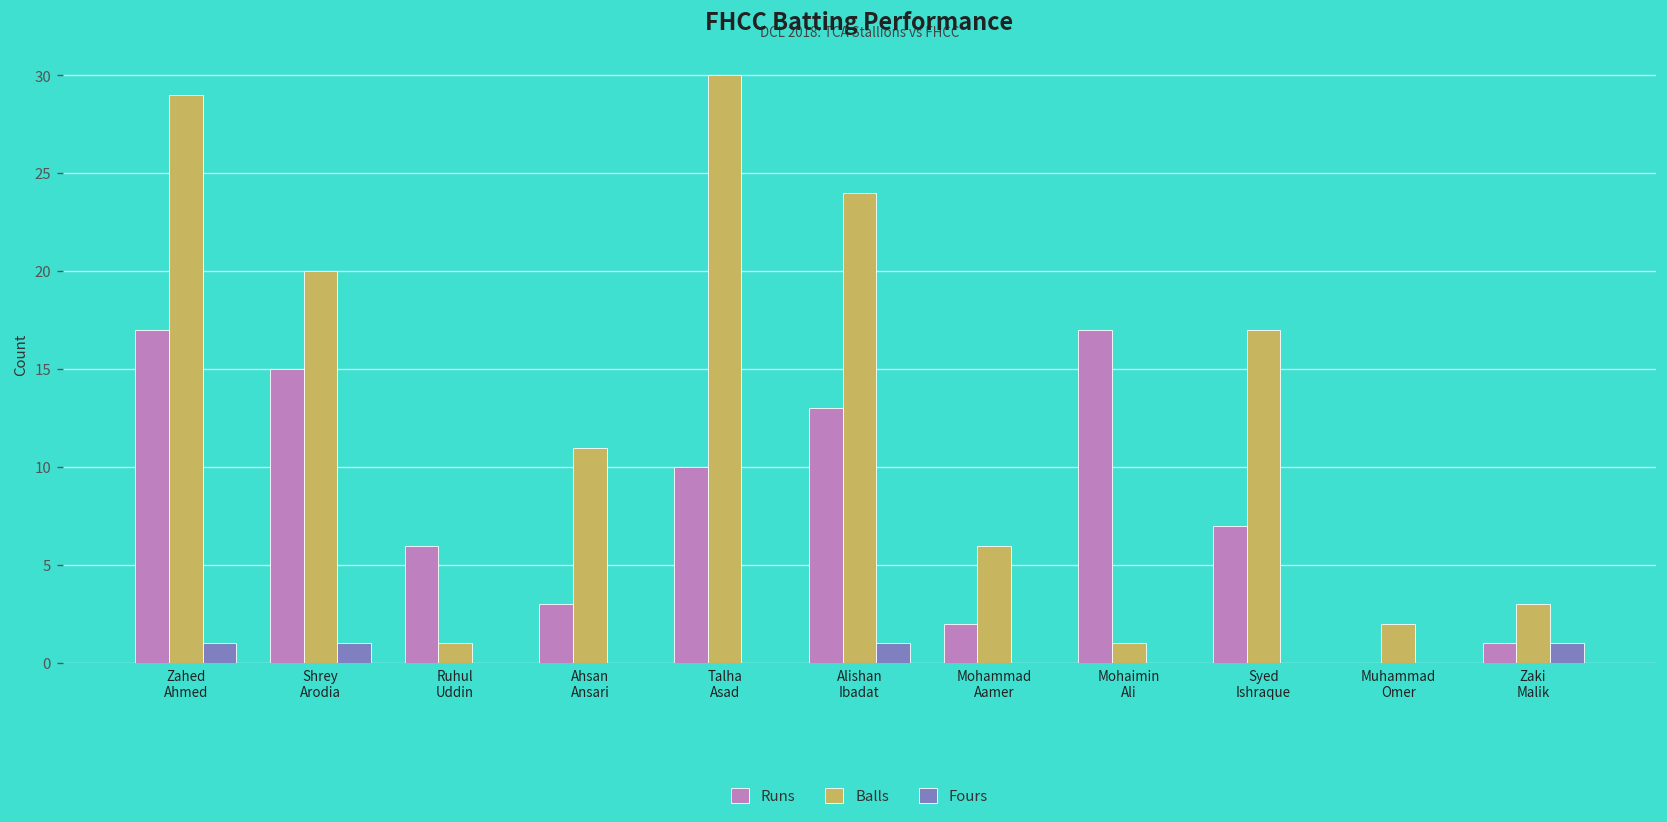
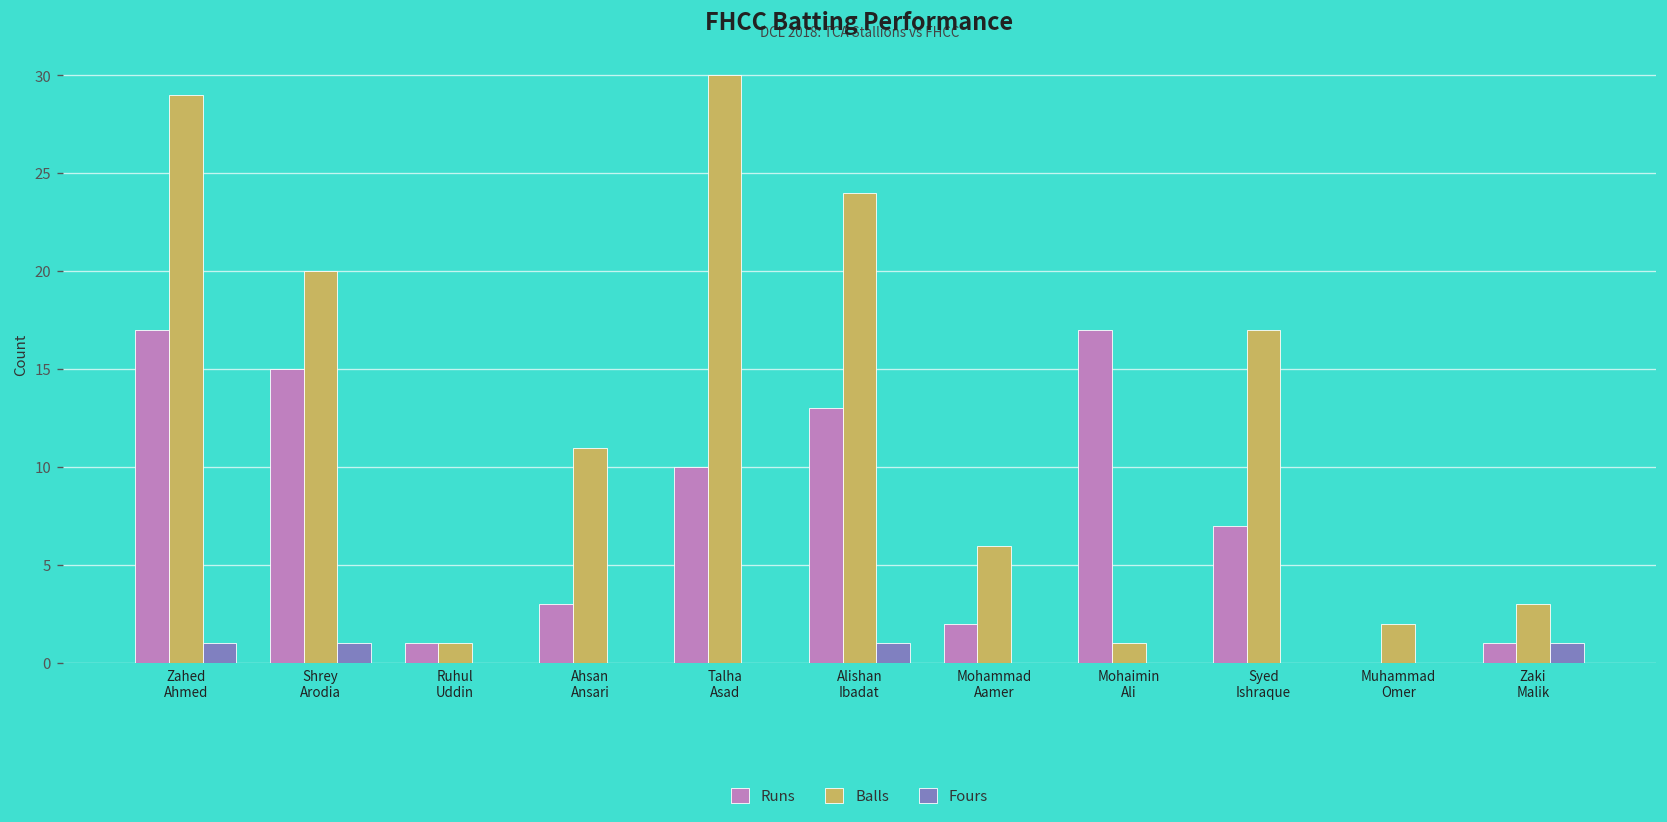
  {
    "Runs": {
      "Zahed Ahmed": 17,
      "Shrey Arodia": 15,
-     "Ruhul Uddin": 6,
+     "Ruhul Uddin": 1,
      "Ahsan Ansari": 3,
      "Talha Asad": 10,
      "Alishan Ibadat": 13,
      "Mohammad Aamer": 2,
      "Mohaimin Ali": 17,
      "Syed Ishraque": 7,
      "Muhammad Omer": 0,
      "Zaki Malik": 1
    },
    "Balls": {
      "Zahed Ahmed": 29,
      "Shrey Arodia": 20,
      "Ruhul Uddin": 1,
      "Ahsan Ansari": 11,
      "Talha Asad": 30,
      "Alishan Ibadat": 24,
      "Mohammad Aamer": 6,
      "Mohaimin Ali": 1,
      "Syed Ishraque": 17,
      "Muhammad Omer": 2,
      "Zaki Malik": 3
    },
    "Fours": {
      "Zahed Ahmed": 1,
      "Shrey Arodia": 1,
      "Ruhul Uddin": 0,
      "Ahsan Ansari": 0,
      "Talha Asad": 0,
      "Alishan Ibadat": 1,
      "Mohammad Aamer": 0,
      "Mohaimin Ali": 0,
      "Syed Ishraque": 0,
      "Muhammad Omer": 0,
      "Zaki Malik": 1
    }
  }
